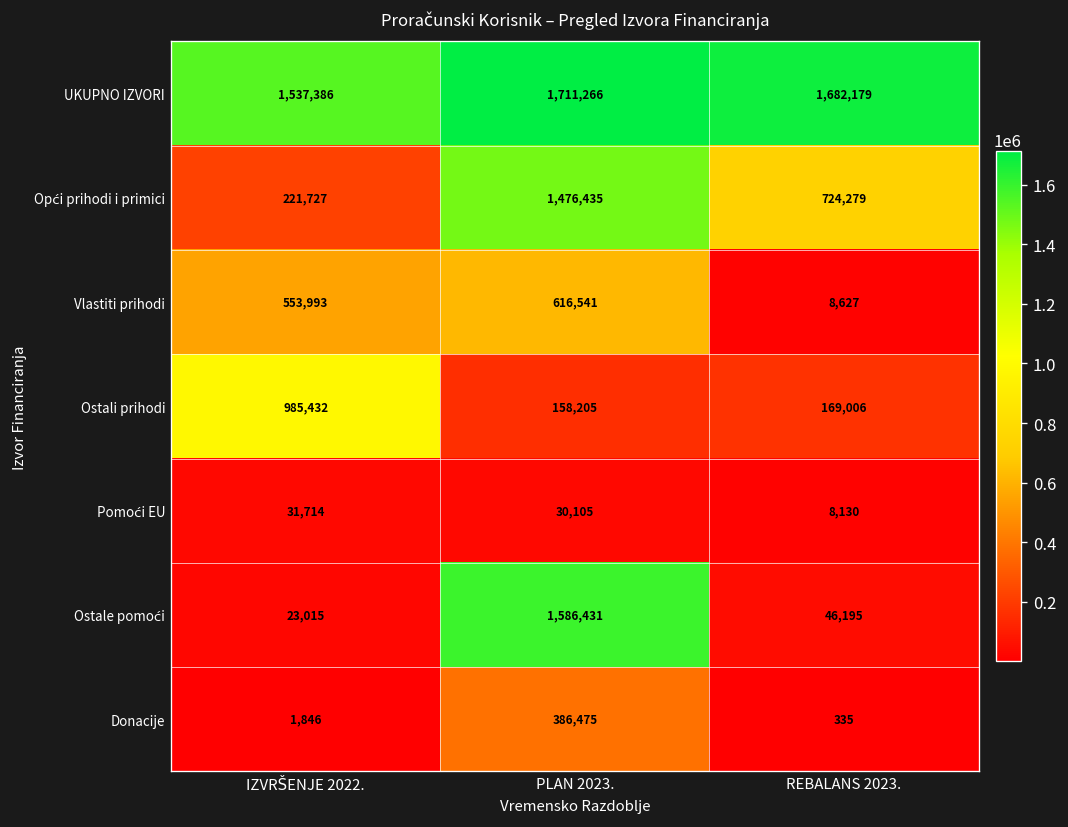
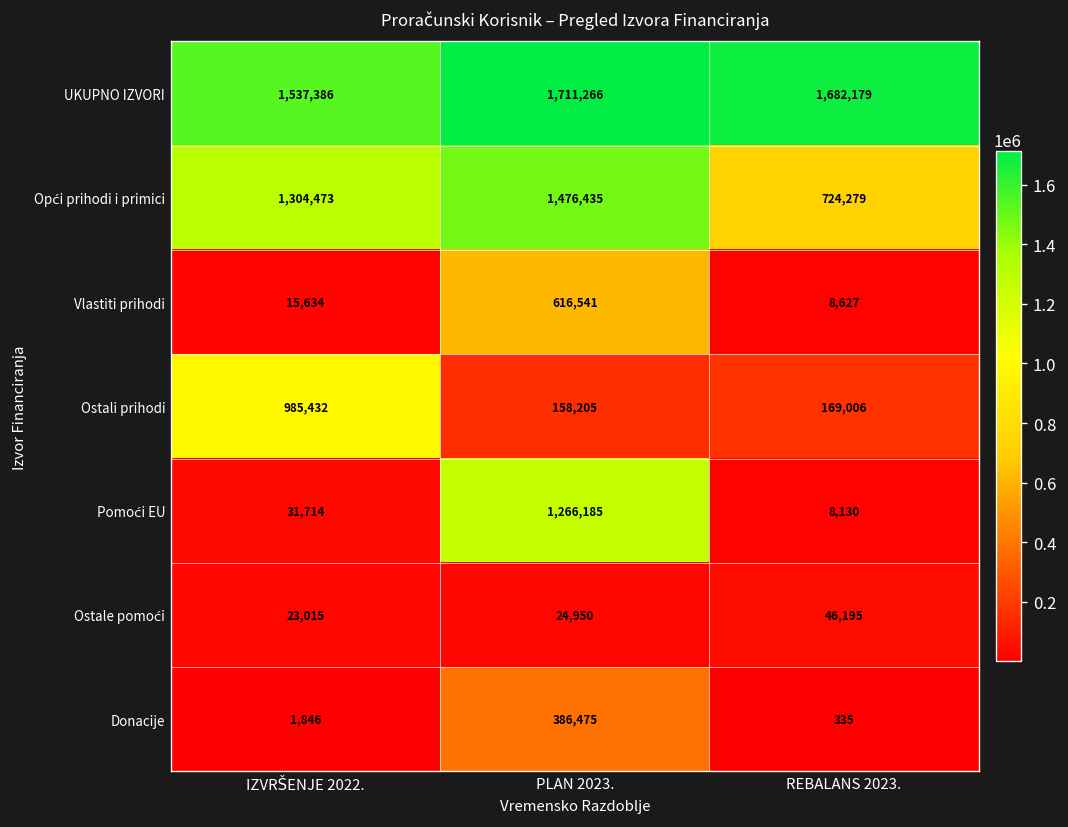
  {
    "UKUPNO IZVORI": {
      "IZVRŠENJE 2022.": "1,537,386",
      "PLAN 2023.": "1,711,266",
      "REBALANS 2023.": "1,682,179"
    },
    "Opći prihodi i primici": {
-     "IZVRŠENJE 2022.": "221,727",
+     "IZVRŠENJE 2022.": "1,304,473",
      "PLAN 2023.": "1,476,435",
      "REBALANS 2023.": "724,279"
    },
    "Vlastiti prihodi": {
-     "IZVRŠENJE 2022.": "553,993",
+     "IZVRŠENJE 2022.": "15,634",
      "PLAN 2023.": "616,541",
      "REBALANS 2023.": "8,627"
    },
    "Ostali prihodi": {
      "IZVRŠENJE 2022.": "985,432",
      "PLAN 2023.": "158,205",
      "REBALANS 2023.": "169,006"
    },
    "Pomoći EU": {
      "IZVRŠENJE 2022.": "31,714",
-     "PLAN 2023.": "30,105",
+     "PLAN 2023.": "1,266,185",
      "REBALANS 2023.": "8,130"
    },
    "Ostale pomoći": {
      "IZVRŠENJE 2022.": "23,015",
-     "PLAN 2023.": "1,586,431",
+     "PLAN 2023.": "24,950",
      "REBALANS 2023.": "46,195"
    },
    "Donacije": {
      "IZVRŠENJE 2022.": "1,846",
      "PLAN 2023.": "386,475",
      "REBALANS 2023.": "335"
    }
  }
